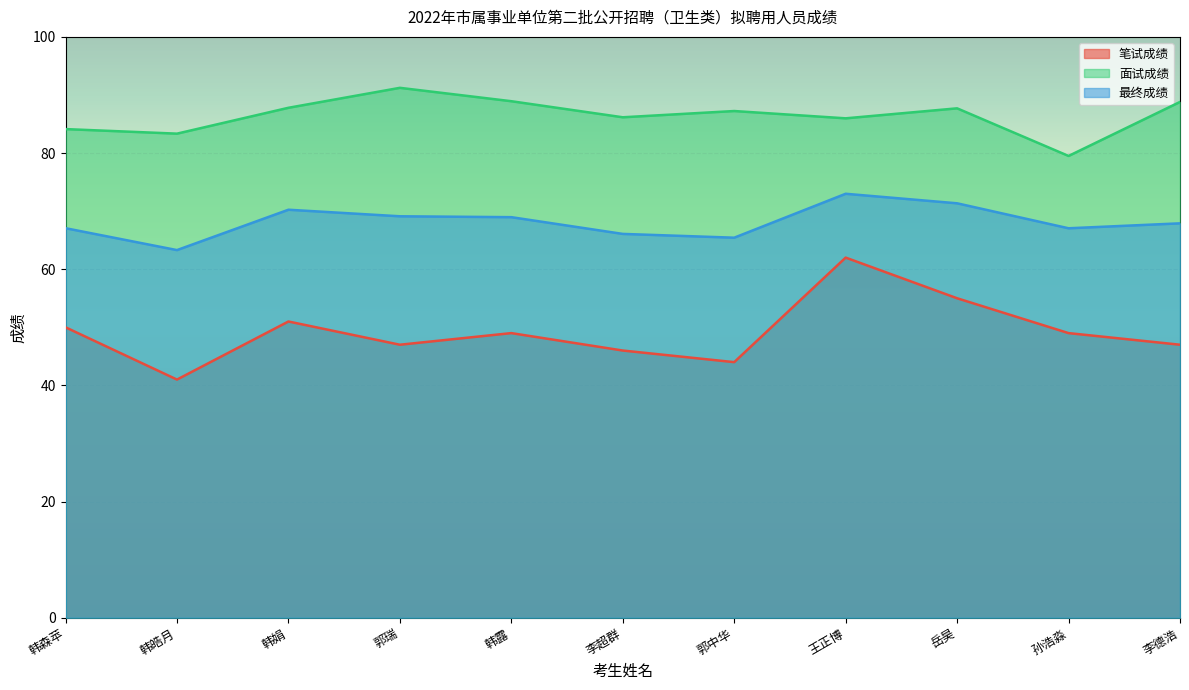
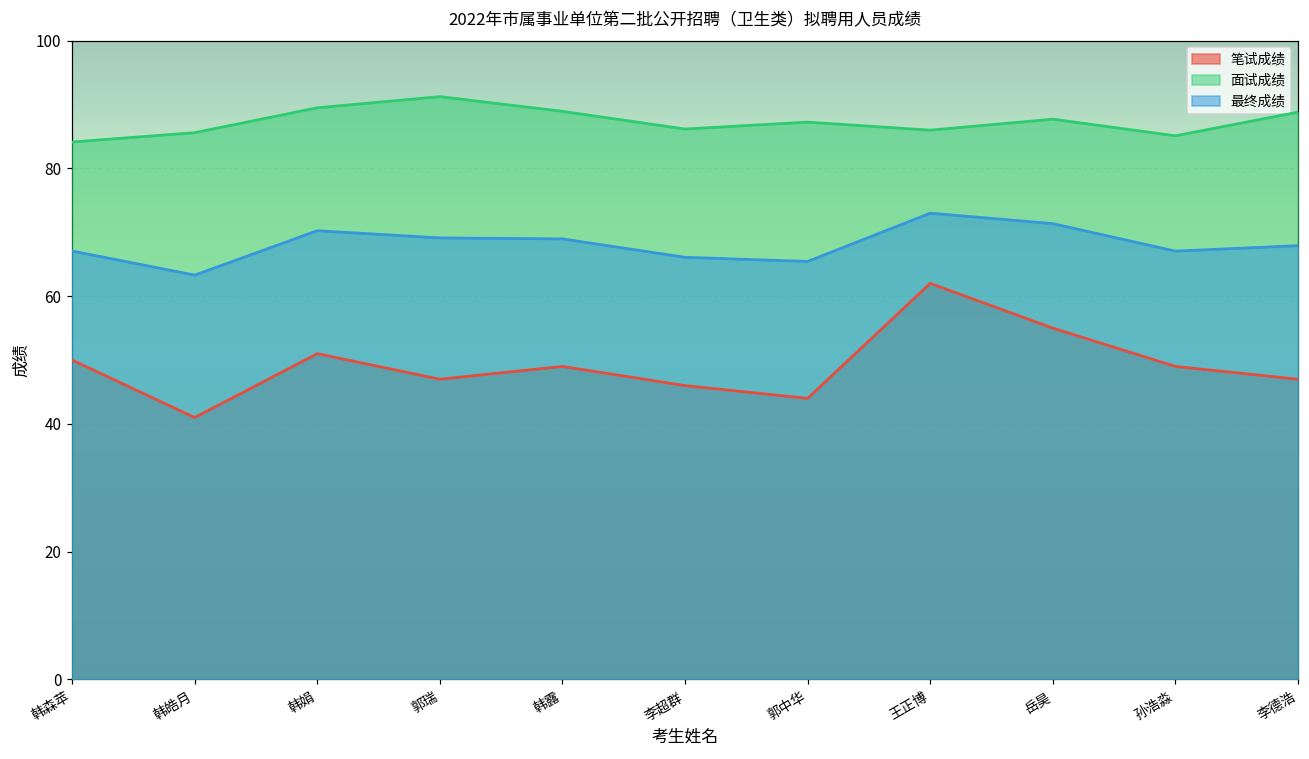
  {
    "笔试成绩": {
      "韩森苹": 50,
      "韩皓月": 41,
      "韩娟": 51,
      "郭瑞": 47,
      "韩露": 49,
      "李超群": 46,
      "郭中华": 44,
      "王正博": 62,
      "岳昊": 55,
      "孙浩淼": 49,
      "李德浩": 47
    },
    "面试成绩": {
      "韩森苹": 84,
-     "韩皓月": 83,
-     "韩娟": 88,
+     "韩皓月": 86,
+     "韩娟": 89,
      "郭瑞": 91,
      "韩露": 89,
      "李超群": 86,
      "郭中华": 87,
      "王正博": 86,
      "岳昊": 88,
-     "孙浩淼": 80,
+     "孙浩淼": 85,
      "李德浩": 89
    },
    "最终成绩": {
      "韩森苹": 67,
      "韩皓月": 63,
      "韩娟": 70,
      "郭瑞": 69,
      "韩露": 69,
      "李超群": 66,
      "郭中华": 65,
      "王正博": 73,
      "岳昊": 71,
      "孙浩淼": 67,
      "李德浩": 68
    }
  }
